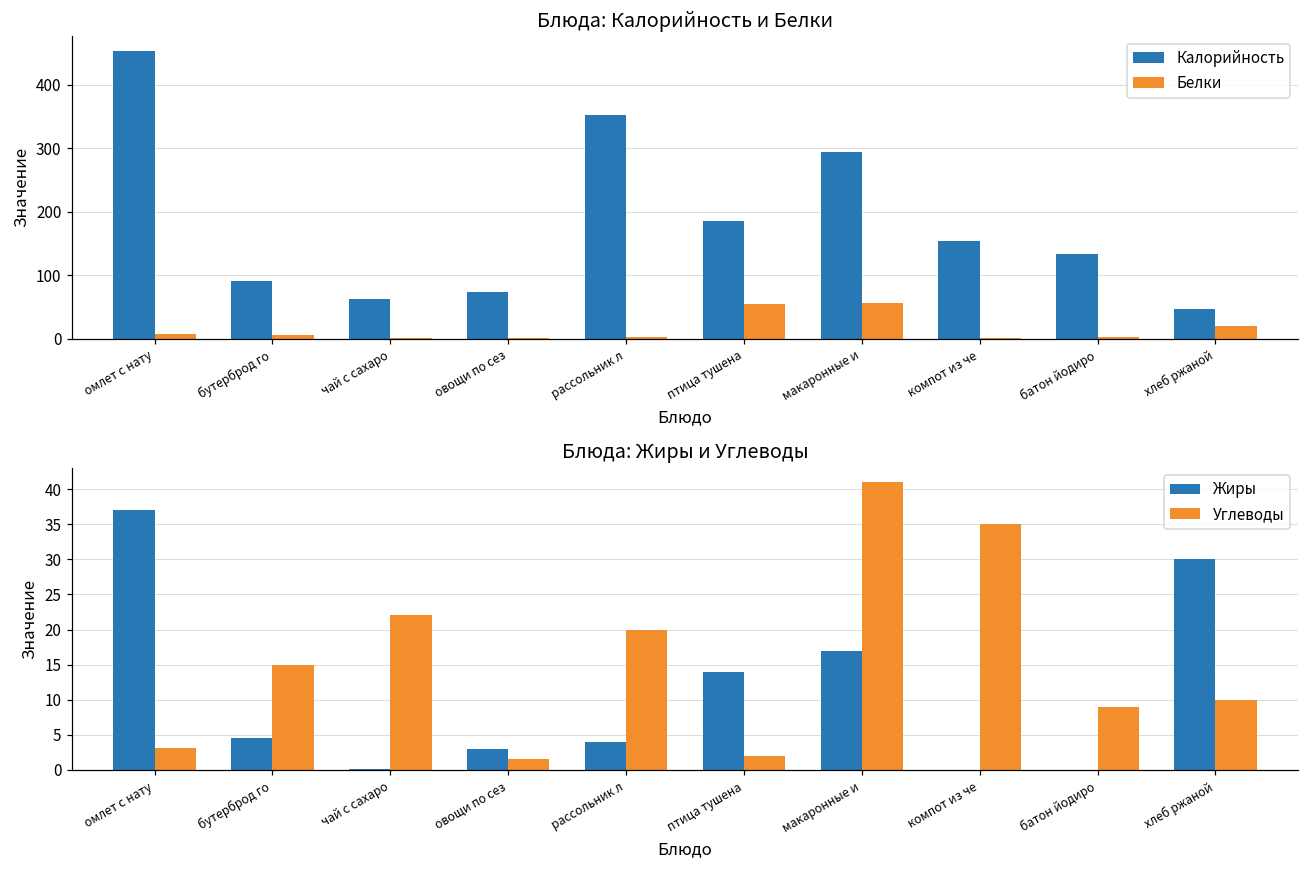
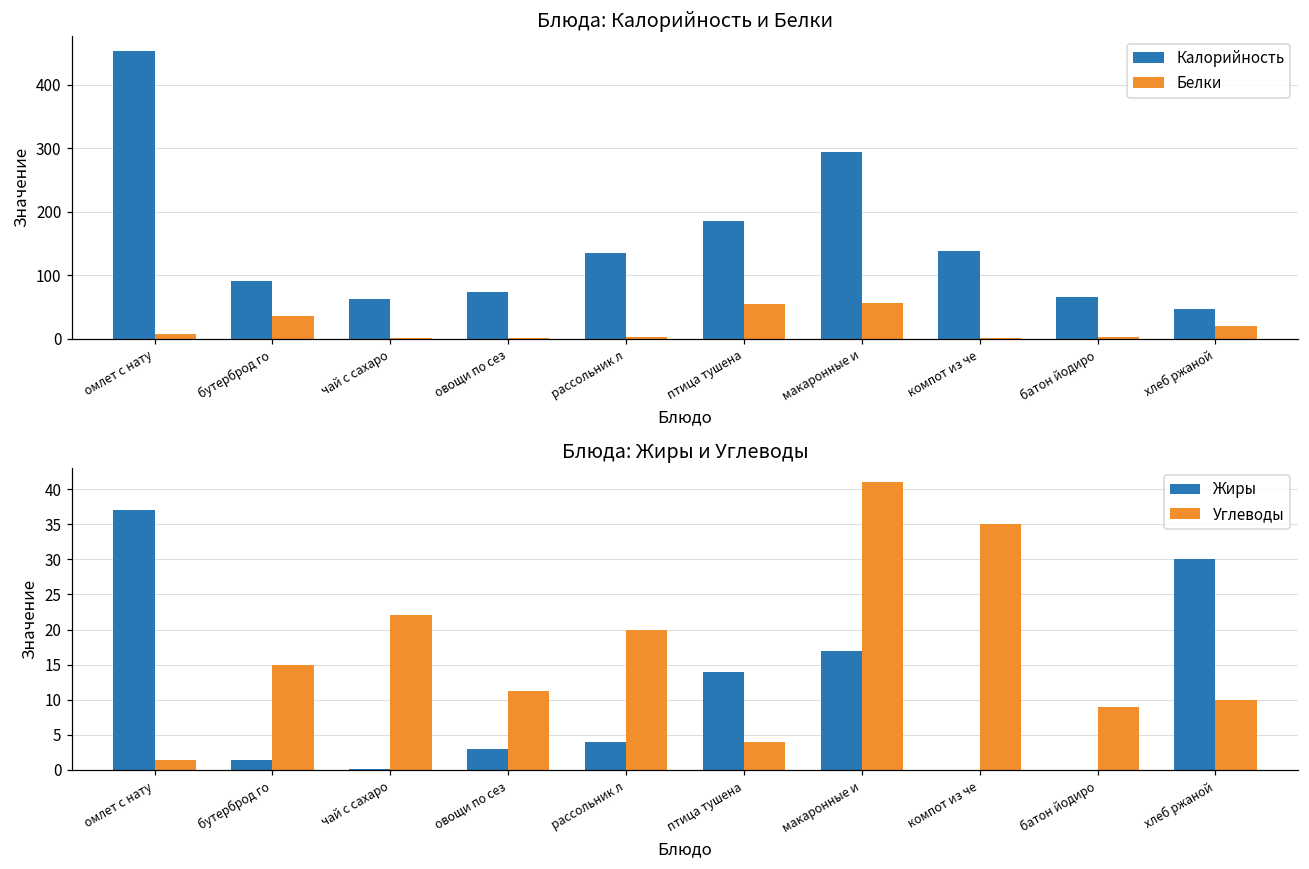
  {
    "Блюда: Калорийность и Белки": {
      "Калорийность": {
        "омлет с нату": 450,
        "бутерброд го": 90,
        "чай с сахаро": 60,
        "овощи по сез": 70,
-       "рассольник л": 350,
+       "рассольник л": 140,
        "птица тушена": 190,
        "макаронные и": 290,
-       "компот из че": 150,
-       "батон йодиро": 130,
+       "компот из че": 140,
+       "батон йодиро": 70,
        "хлеб ржаной": 50
      },
      "Белки": {
        "омлет с нату": 10,
-       "бутерброд го": 10,
+       "бутерброд го": 40,
        "птица тушена": 50,
        "макаронные и": 60,
        "хлеб ржаной": 20
      }
    },
    "Блюда: Жиры и Углеводы": {
      "Жиры": {
        "омлет с нату": 37,
-       "бутерброд го": 5,
+       "бутерброд го": 1,
        "овощи по сез": 3,
        "рассольник л": 4,
        "птица тушена": 14,
        "макаронные и": 17,
        "компот из че": 0,
        "батон йодиро": 0,
        "хлеб ржаной": 30
      },
      "Углеводы": {
-       "омлет с нату": 3,
+       "омлет с нату": 1,
        "бутерброд го": 15,
        "чай с сахаро": 22,
-       "овощи по сез": 2,
+       "овощи по сез": 11,
        "рассольник л": 20,
-       "птица тушена": 2,
+       "птица тушена": 4,
        "макаронные и": 41,
        "компот из че": 35,
        "батон йодиро": 9,
        "хлеб ржаной": 10
      }
    }
  }
